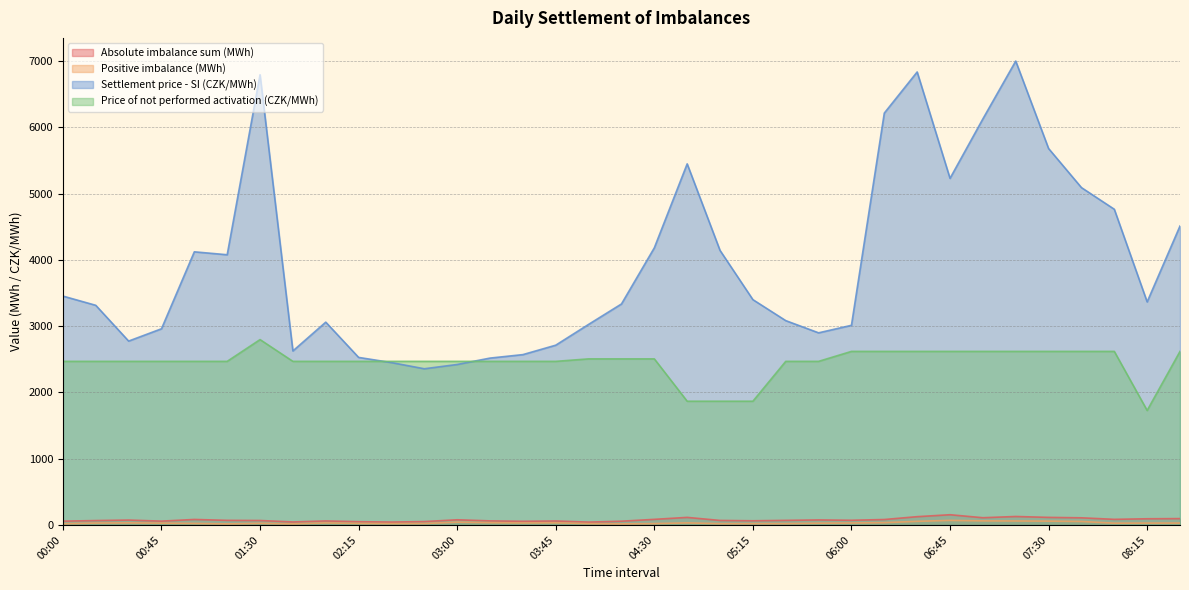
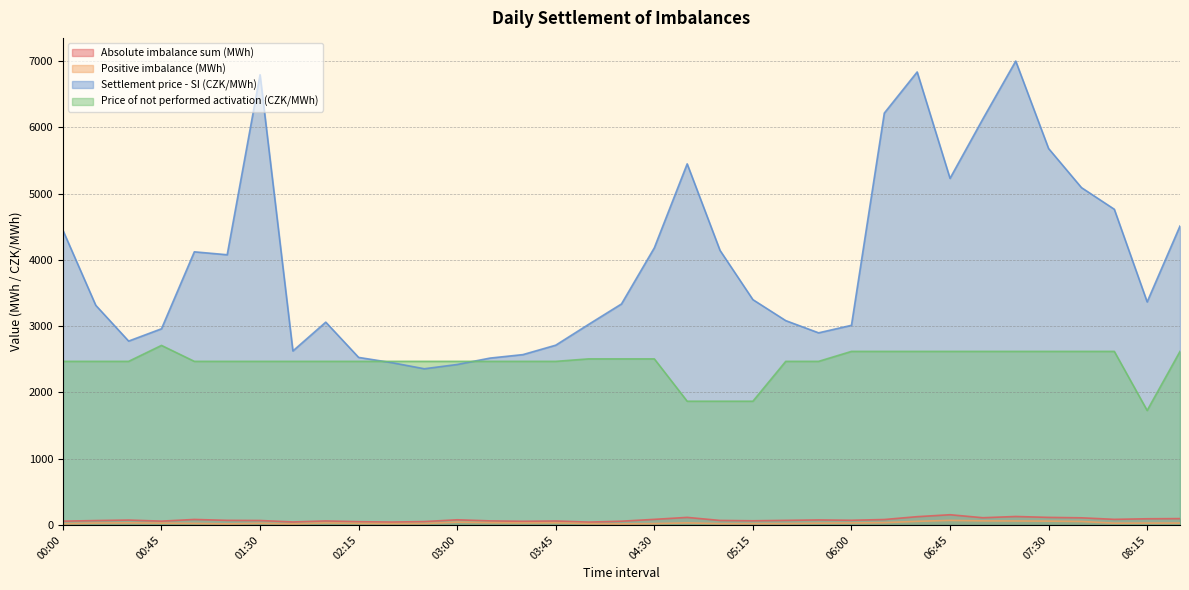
  {
    "Settlement price - SI (CZK/MWh)": {
-     "00:00": 3500,
+     "00:00": 4400,
      "00:45": 3000,
      "02:15": 2500,
      "03:00": 2400,
      "03:45": 2700,
      "04:30": 4200,
      "05:15": 3400,
      "06:00": 3000,
      "06:45": 5200,
      "07:30": 5700,
      "08:15": 3400
    },
    "Price of not performed activation (CZK/MWh)": {
      "00:00": 2500,
-     "00:45": 2500,
-     "01:30": 2800,
+     "00:45": 2700,
+     "01:30": 2500,
      "02:15": 2500,
      "03:00": 2500,
      "03:45": 2500,
      "04:30": 2500,
      "05:15": 1900,
      "06:00": 2600,
      "06:45": 2600,
      "07:30": 2600,
      "08:15": 1700
    }
  }
